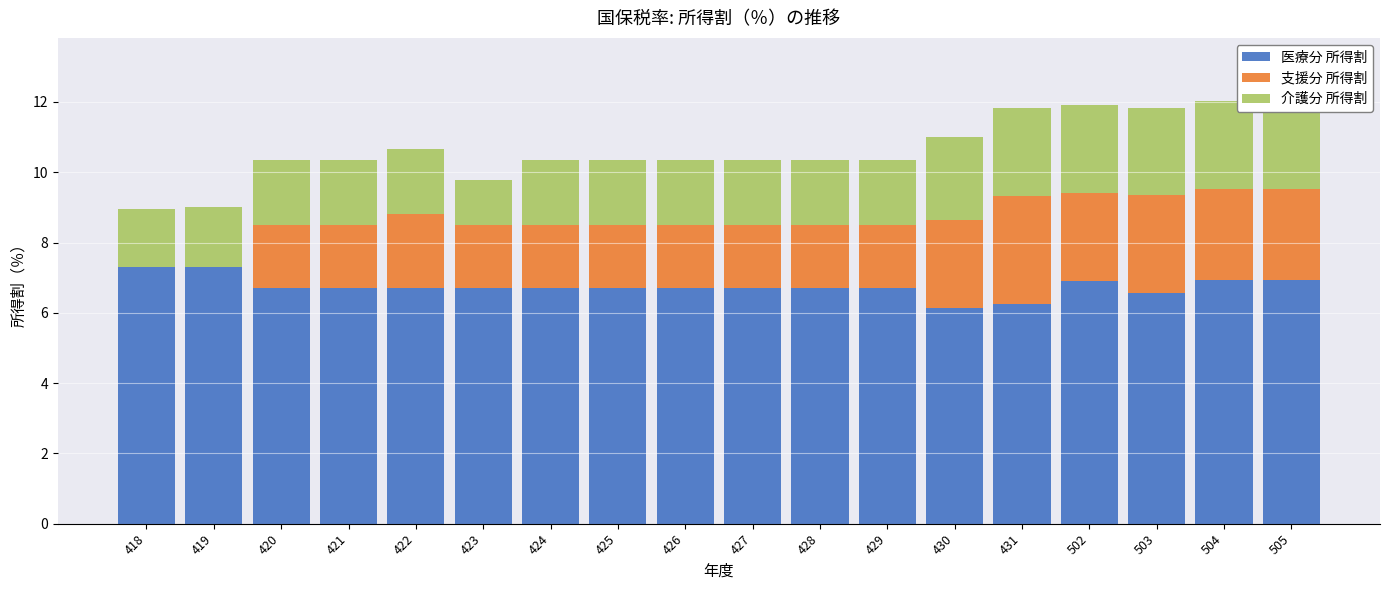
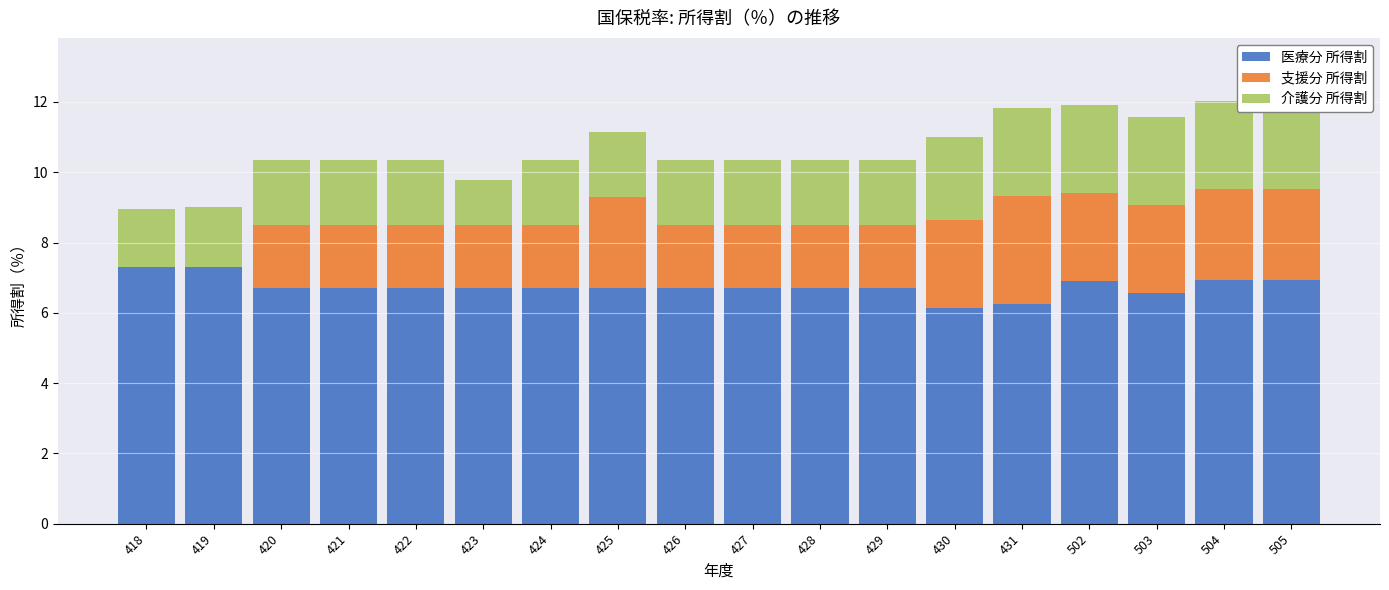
  {
    "医療分 所得割": {
      "418": 7.3,
      "419": 7.3,
      "420": 6.7,
      "421": 6.7,
      "422": 6.7,
      "423": 6.7,
      "424": 6.7,
      "425": 6.7,
      "426": 6.7,
      "427": 6.7,
      "428": 6.7,
      "429": 6.7,
      "430": 6.2,
      "431": 6.3,
      "502": 6.9,
      "503": 6.6,
      "504": 6.9,
      "505": 6.9
    },
    "支援分 所得割": {
      "418": 0.0,
      "419": 0.0,
      "420": 1.8,
      "421": 1.8,
-     "422": 2.1,
+     "422": 1.8,
      "423": 1.8,
      "424": 1.8,
-     "425": 1.8,
+     "425": 2.6,
      "426": 1.8,
      "427": 1.8,
      "428": 1.8,
      "429": 1.8,
      "430": 2.5,
      "431": 3.1,
      "502": 2.5,
-     "503": 2.8,
+     "503": 2.5,
      "504": 2.6,
      "505": 2.6
    },
    "介護分 所得割": {
      "418": 1.6,
      "419": 1.7,
      "420": 1.9,
      "421": 1.9,
      "422": 1.9,
      "423": 1.3,
      "424": 1.9,
      "425": 1.9,
      "426": 1.9,
      "427": 1.9,
      "428": 1.9,
      "429": 1.9,
      "430": 2.4,
      "431": 2.5,
      "502": 2.5,
      "503": 2.5,
      "504": 2.5
    }
  }
